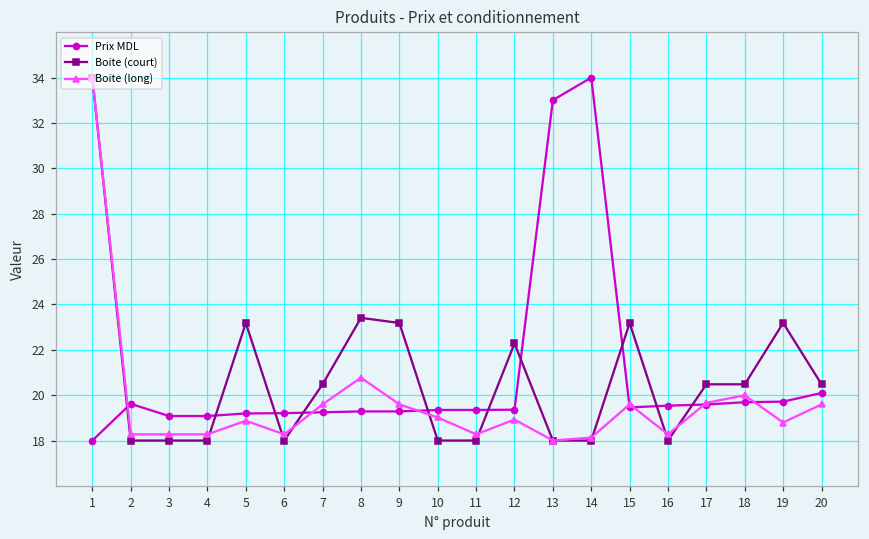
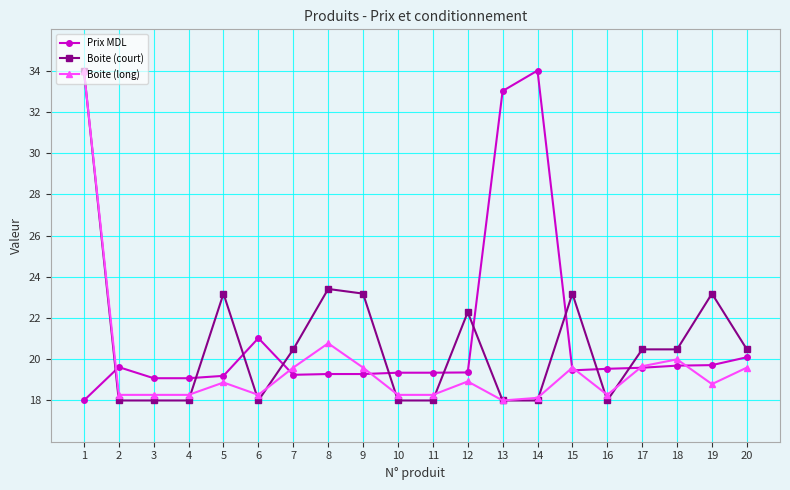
  {
    "Prix MDL": {
      "1": 18.0,
      "2": 19.6,
      "3": 19.1,
      "4": 19.1,
      "5": 19.2,
-     "6": 19.2,
+     "6": 21.0,
      "7": 19.2,
      "8": 19.3,
      "9": 19.3,
      "10": 19.3,
      "11": 19.3,
      "12": 19.4,
      "13": 33.0,
      "14": 34.0,
      "15": 19.5,
      "16": 19.5,
      "18": 19.7,
      "19": 19.7,
      "20": 20.1
    },
    "Boite (court)": {
      "2": 18.0,
      "3": 18.0,
      "4": 18.0,
      "5": 23.2,
      "6": 18.0,
      "7": 20.5,
      "8": 23.4,
      "9": 23.2,
      "10": 18.0,
      "11": 18.0,
      "12": 22.3,
      "14": 18.0,
      "15": 23.2,
      "16": 18.0,
      "17": 20.5,
      "18": 20.5,
      "19": 23.2,
      "20": 20.5
    },
    "Boite (long)": {
      "2": 18.3,
      "3": 18.3,
      "4": 18.3,
      "5": 18.9,
      "6": 18.3,
      "7": 19.6,
      "8": 20.8,
      "9": 19.6,
-     "10": 19.0,
+     "10": 18.3,
      "11": 18.3,
      "12": 18.9,
      "14": 18.1,
      "15": 19.6,
      "16": 18.3,
      "18": 20.0,
      "19": 18.8,
      "20": 19.6
    }
  }
